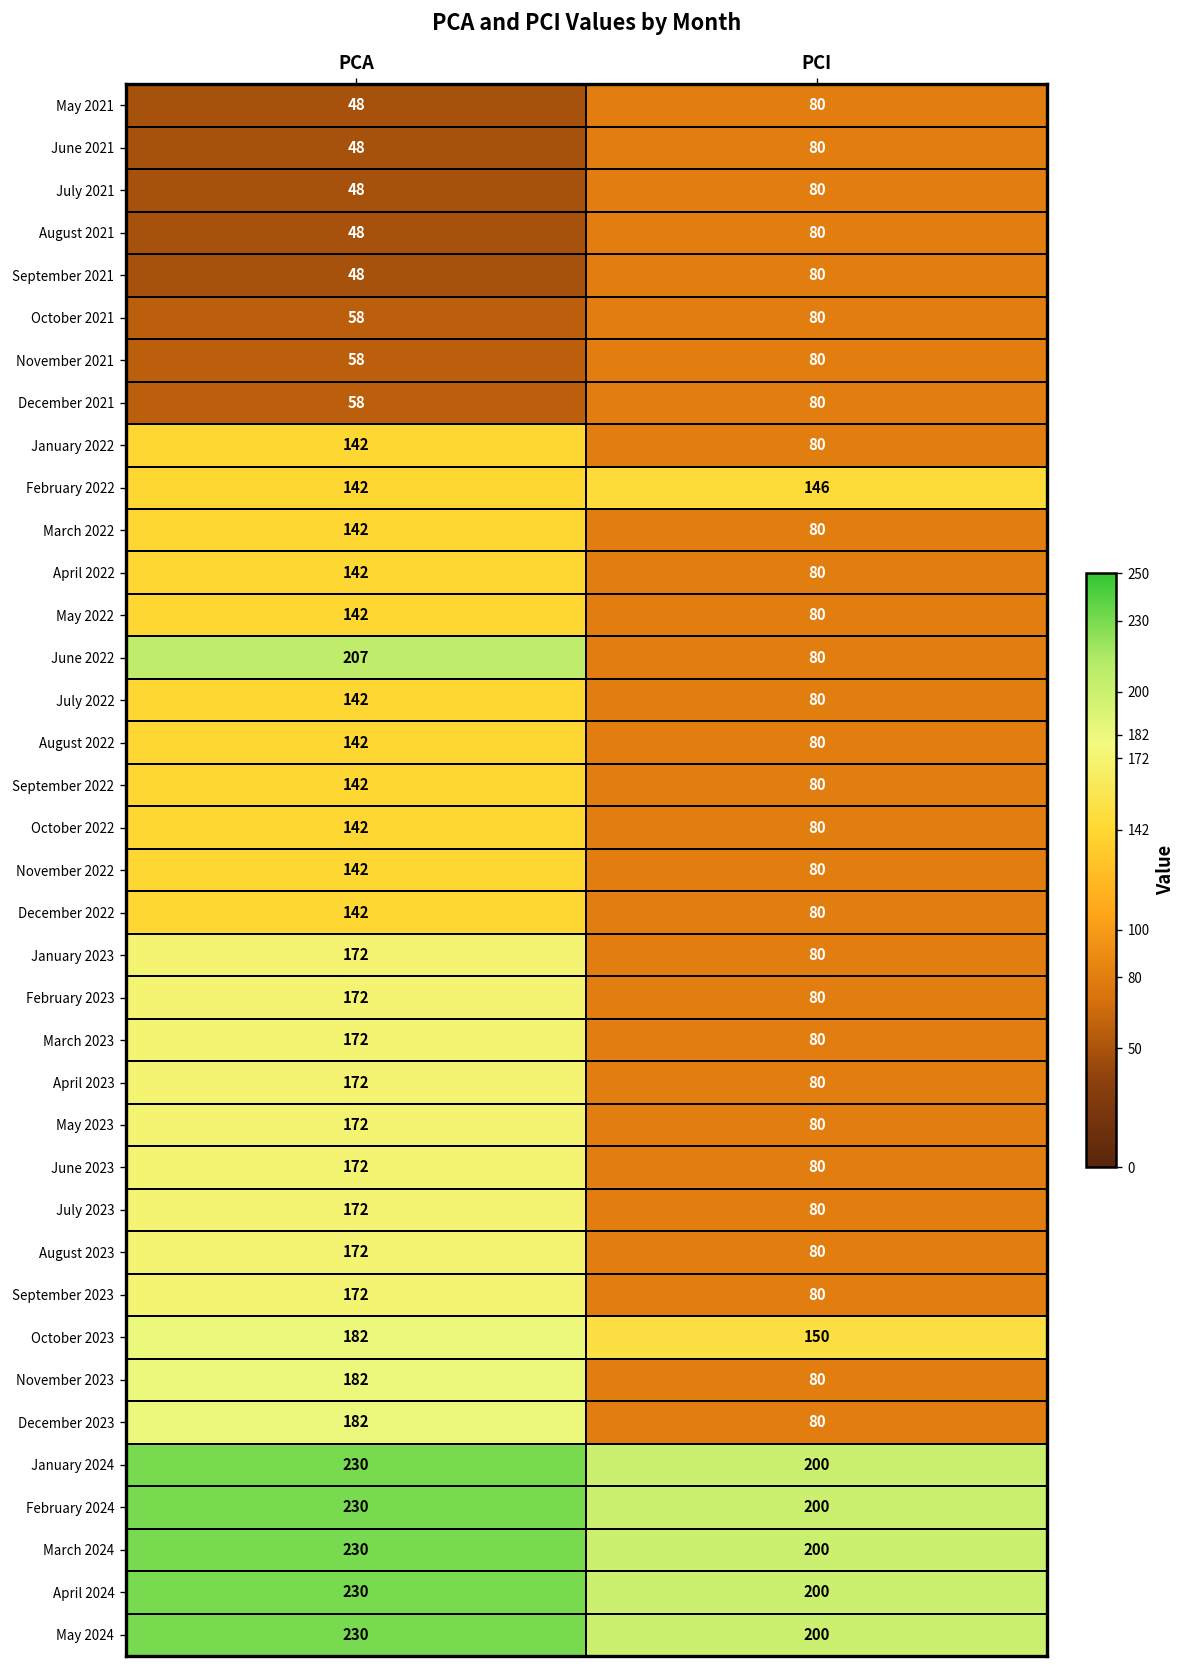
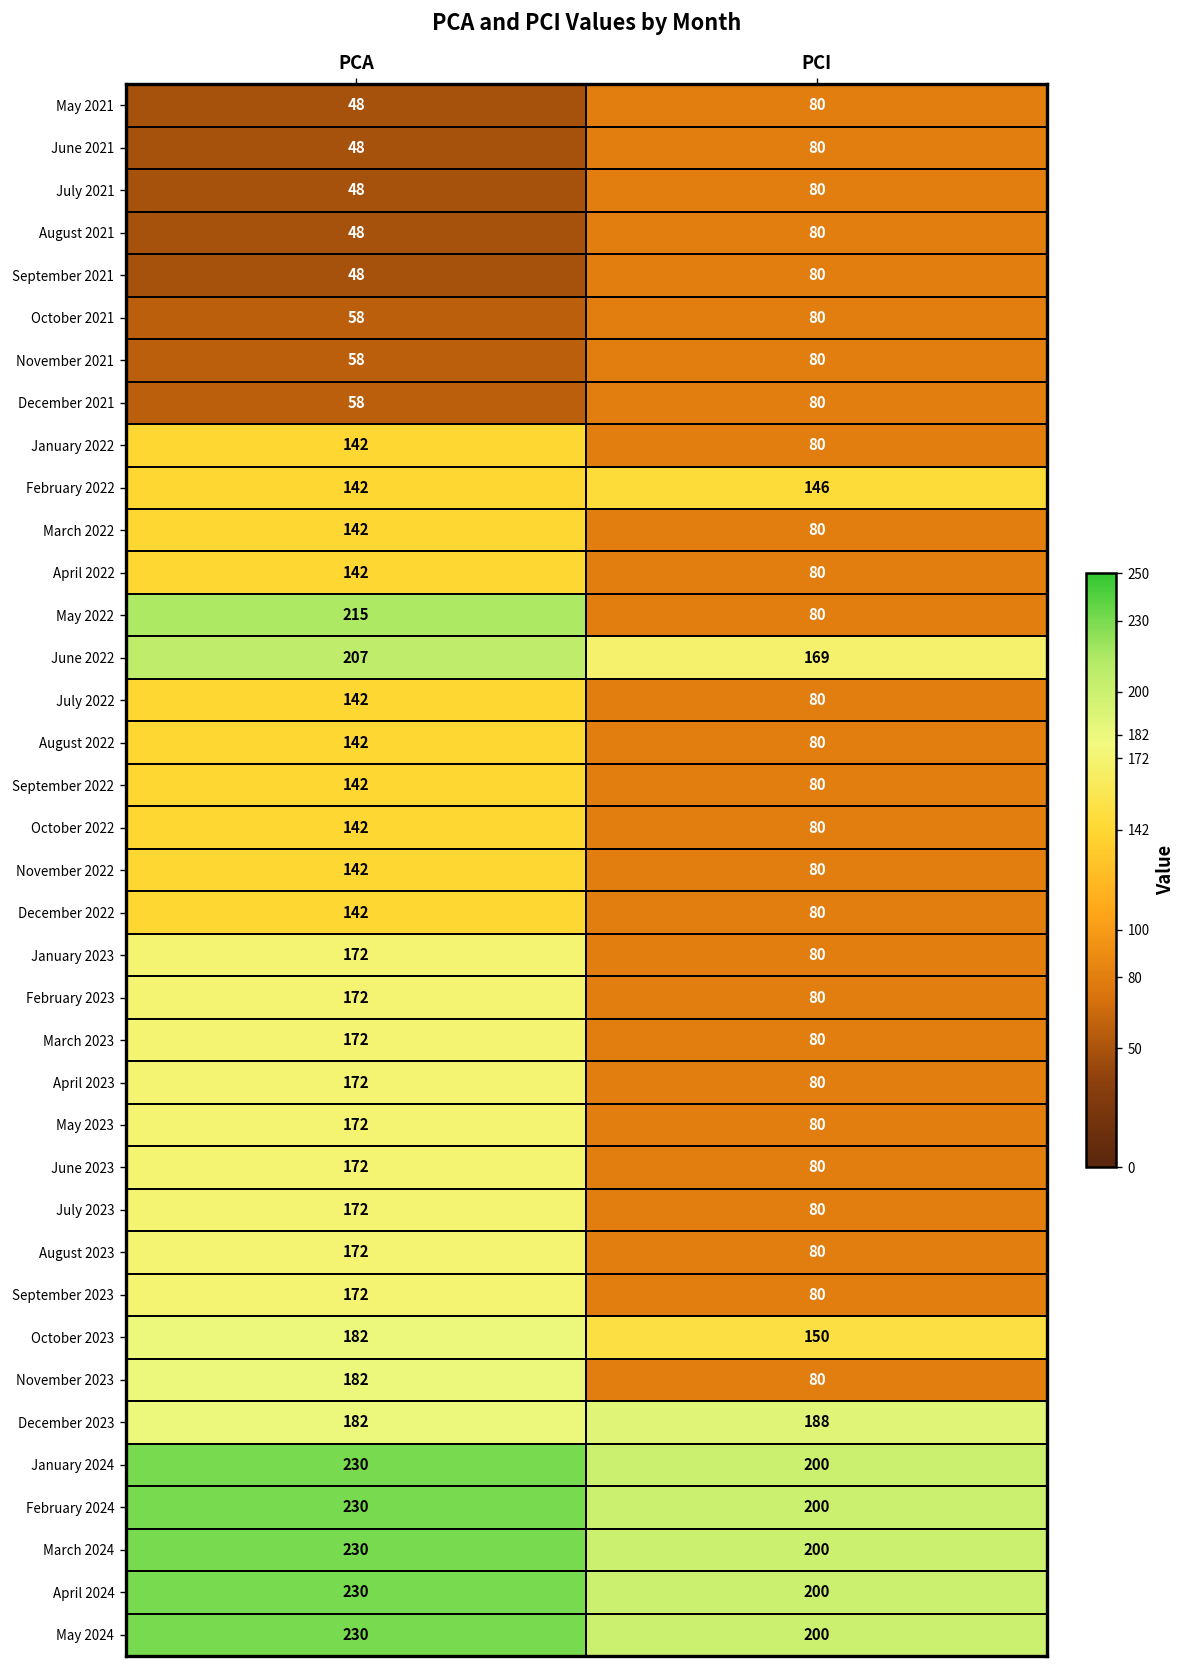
  {
    "May 2021": {
      "PCA": 48,
      "PCI": 80
    },
    "June 2021": {
      "PCA": 48,
      "PCI": 80
    },
    "July 2021": {
      "PCA": 48,
      "PCI": 80
    },
    "August 2021": {
      "PCA": 48,
      "PCI": 80
    },
    "September 2021": {
      "PCA": 48,
      "PCI": 80
    },
    "October 2021": {
      "PCA": 58,
      "PCI": 80
    },
    "November 2021": {
      "PCA": 58,
      "PCI": 80
    },
    "December 2021": {
      "PCA": 58,
      "PCI": 80
    },
    "January 2022": {
      "PCA": 142,
      "PCI": 80
    },
    "February 2022": {
      "PCA": 142,
      "PCI": 146
    },
    "March 2022": {
      "PCA": 142,
      "PCI": 80
    },
    "April 2022": {
      "PCA": 142,
      "PCI": 80
    },
    "May 2022": {
-     "PCA": 142,
+     "PCA": 215,
      "PCI": 80
    },
    "June 2022": {
      "PCA": 207,
-     "PCI": 80
+     "PCI": 169
    },
    "July 2022": {
      "PCA": 142,
      "PCI": 80
    },
    "August 2022": {
      "PCA": 142,
      "PCI": 80
    },
    "September 2022": {
      "PCA": 142,
      "PCI": 80
    },
    "October 2022": {
      "PCA": 142,
      "PCI": 80
    },
    "November 2022": {
      "PCA": 142,
      "PCI": 80
    },
    "December 2022": {
      "PCA": 142,
      "PCI": 80
    },
    "January 2023": {
      "PCA": 172,
      "PCI": 80
    },
    "February 2023": {
      "PCA": 172,
      "PCI": 80
    },
    "March 2023": {
      "PCA": 172,
      "PCI": 80
    },
    "April 2023": {
      "PCA": 172,
      "PCI": 80
    },
    "May 2023": {
      "PCA": 172,
      "PCI": 80
    },
    "June 2023": {
      "PCA": 172,
      "PCI": 80
    },
    "July 2023": {
      "PCA": 172,
      "PCI": 80
    },
    "August 2023": {
      "PCA": 172,
      "PCI": 80
    },
    "September 2023": {
      "PCA": 172,
      "PCI": 80
    },
    "October 2023": {
      "PCA": 182,
      "PCI": 150
    },
    "November 2023": {
      "PCA": 182,
      "PCI": 80
    },
    "December 2023": {
      "PCA": 182,
-     "PCI": 80
+     "PCI": 188
    },
    "January 2024": {
      "PCA": 230,
      "PCI": 200
    },
    "February 2024": {
      "PCA": 230,
      "PCI": 200
    },
    "March 2024": {
      "PCA": 230,
      "PCI": 200
    },
    "April 2024": {
      "PCA": 230,
      "PCI": 200
    },
    "May 2024": {
      "PCA": 230,
      "PCI": 200
    }
  }
